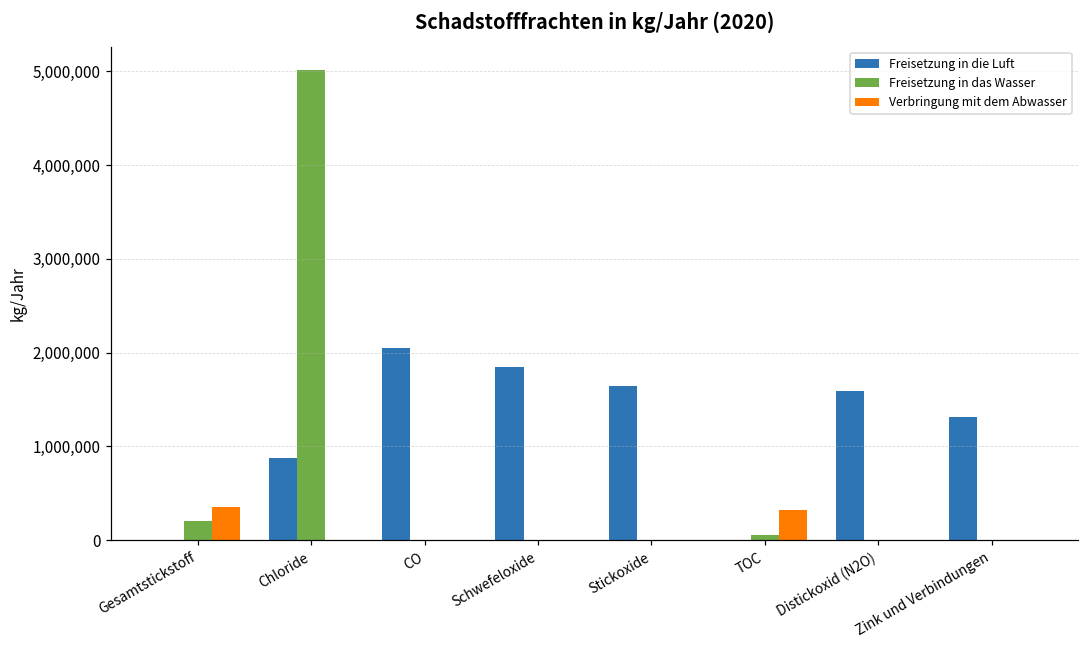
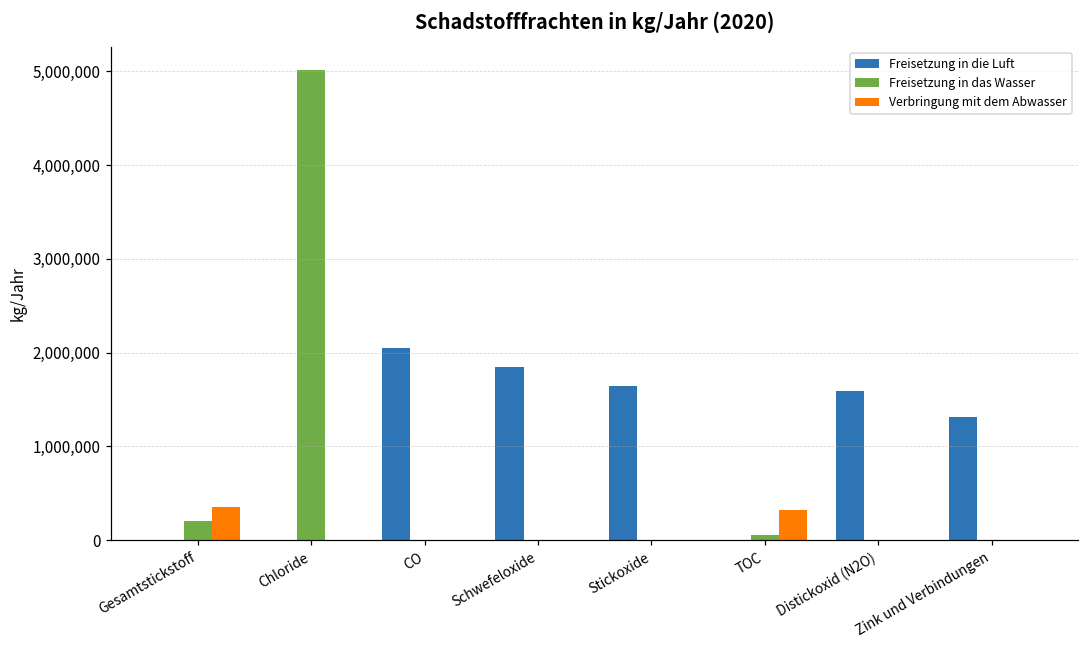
  {
    "Freisetzung in die Luft": {
      "Gesamtstickstoff": "0",
-     "Chloride": "900,000",
+     "Chloride": "0",
      "CO": "2,100,000",
      "Schwefeloxide": "1,800,000",
      "Stickoxide": "1,600,000",
      "TOC": "0",
      "Distickoxid (N2O)": "1,600,000",
      "Zink und Verbindungen": "1,300,000"
    },
    "Freisetzung in das Wasser": {
      "Gesamtstickstoff": "200,000",
      "Chloride": "5,000,000",
      "CO": "0",
      "Schwefeloxide": "0",
      "Stickoxide": "0",
      "TOC": "100,000",
      "Distickoxid (N2O)": "0"
    },
    "Verbringung mit dem Abwasser": {
      "Gesamtstickstoff": "400,000",
      "Chloride": "0",
      "CO": "0",
      "Schwefeloxide": "0",
      "Stickoxide": "0",
      "TOC": "300,000",
      "Distickoxid (N2O)": "0",
      "Zink und Verbindungen": "0"
    }
  }
